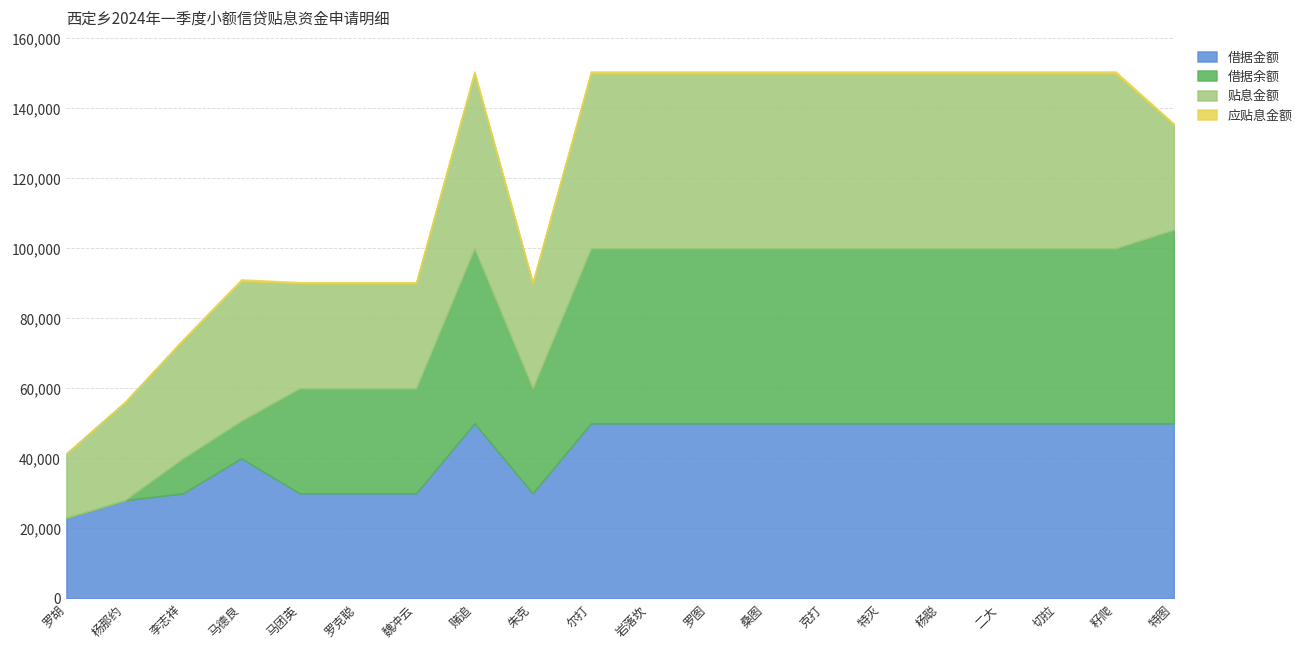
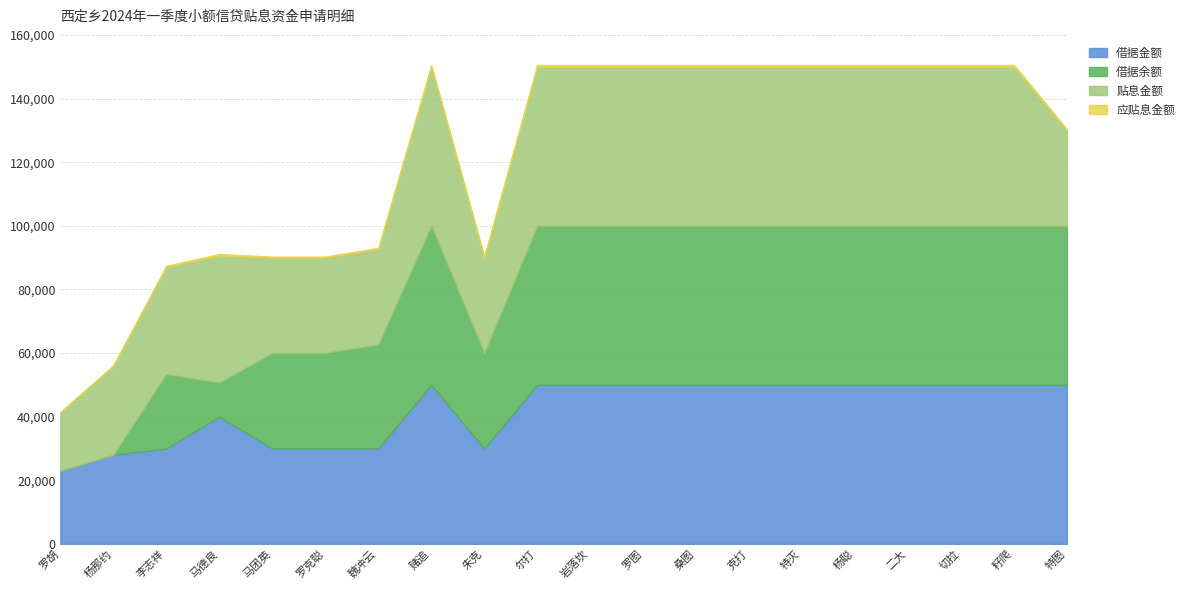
  {
    "借据金额": {
      "李志祥": "30,000",
      "马德良": "40,000",
      "马团英": "30,000",
      "罗克聪": "30,000",
      "魏冲云": "30,000",
      "赌追": "50,000",
      "朱克": "30,000",
      "尔打": "50,000",
      "岩落坎": "50,000",
      "罗图": "50,000",
      "桑图": "50,000",
      "克打": "50,000",
      "特灭": "50,000",
      "杨聪": "50,000",
      "二大": "50,000",
      "切拉": "50,000",
      "籽爬": "50,000",
      "特图": "50,000"
    },
    "借据余额": {
-     "李志祥": "10,000",
+     "李志祥": "23,000",
      "马德良": "11,000",
      "马团英": "30,000",
      "罗克聪": "30,000",
-     "魏冲云": "30,000",
+     "魏冲云": "33,000",
      "赌追": "50,000",
      "朱克": "30,000",
      "尔打": "50,000",
      "岩落坎": "50,000",
      "罗图": "50,000",
      "桑图": "50,000",
      "克打": "50,000",
      "特灭": "50,000",
      "杨聪": "50,000",
      "二大": "50,000",
      "切拉": "50,000",
      "籽爬": "50,000",
-     "特图": "55,000"
+     "特图": "50,000"
    }
  }
